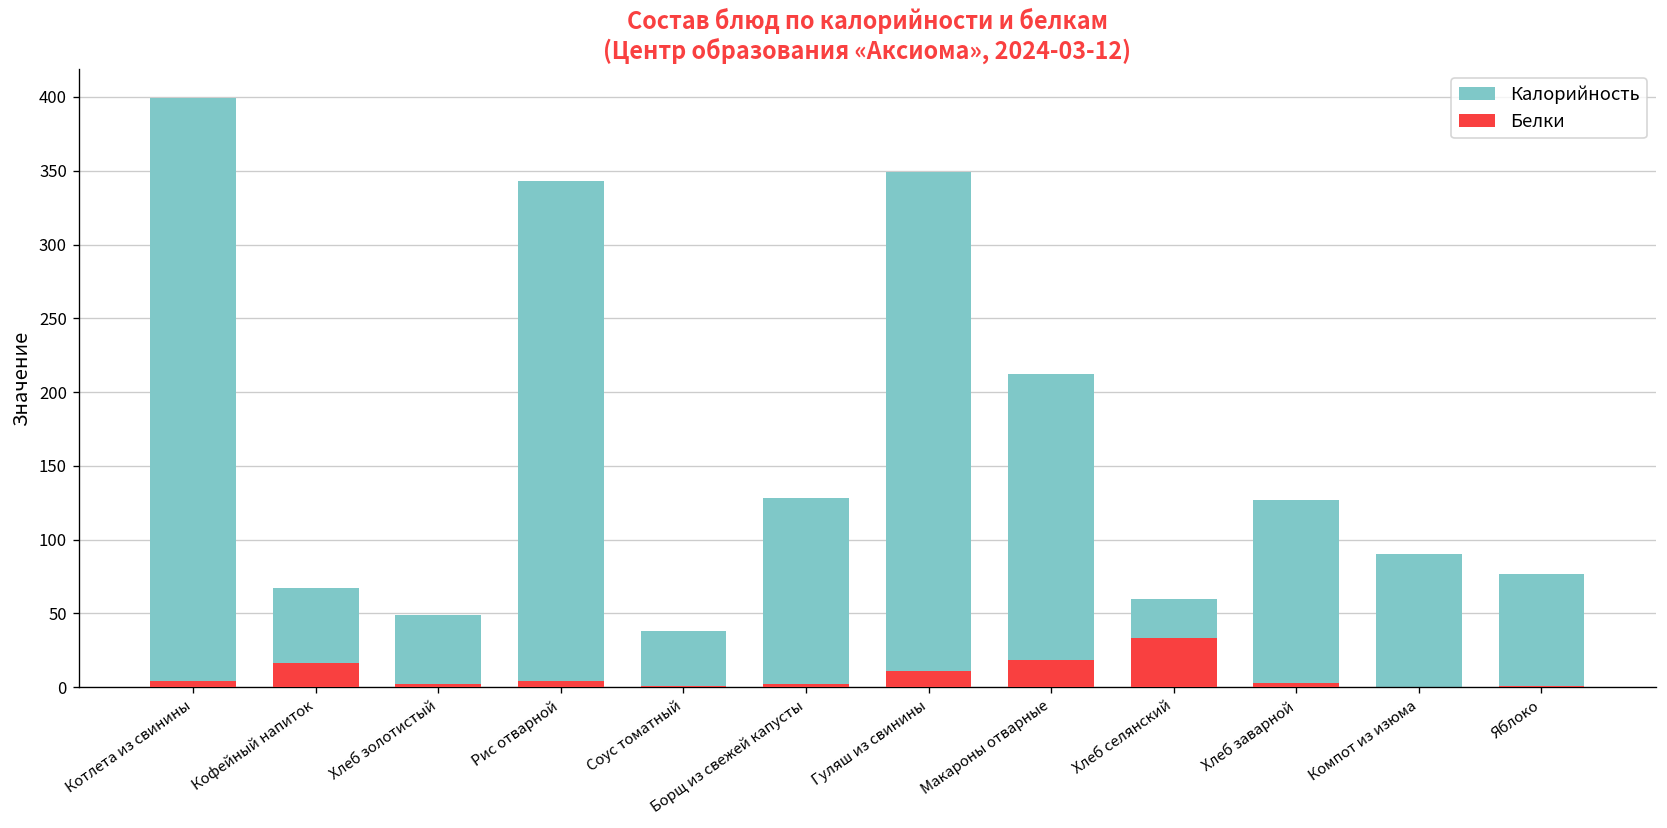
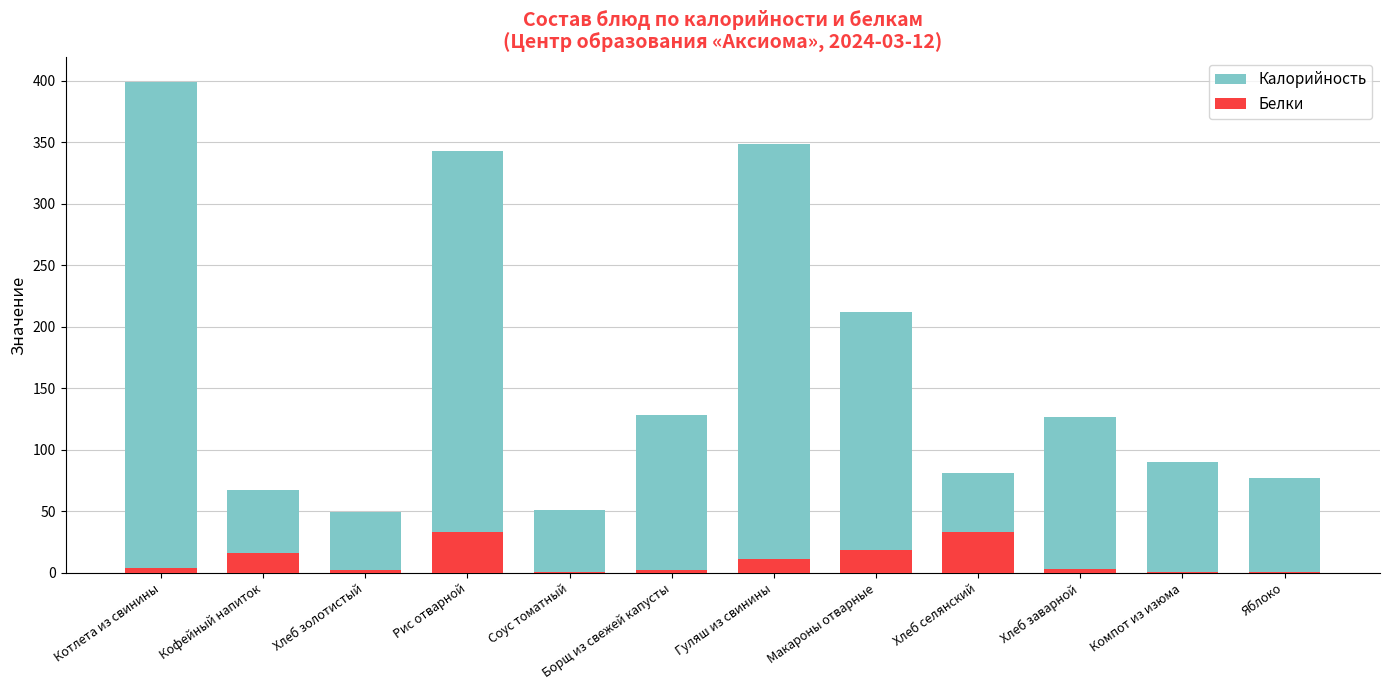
  {
    "Калорийность": {
      "Котлета из свинины": 399,
      "Кофейный напиток": 67,
      "Хлеб золотистый": 49,
      "Рис отварной": 343,
-     "Соус томатный": 38,
+     "Соус томатный": 51,
      "Борщ из свежей капусты": 128,
      "Гуляш из свинины": 349,
      "Макароны отварные": 212,
-     "Хлеб селянский": 60,
+     "Хлеб селянский": 82,
      "Хлеб заварной": 127,
      "Компот из изюма": 90,
      "Яблоко": 77
    },
    "Белки": {
-     "Рис отварной": 4
+     "Рис отварной": 33
    }
  }
